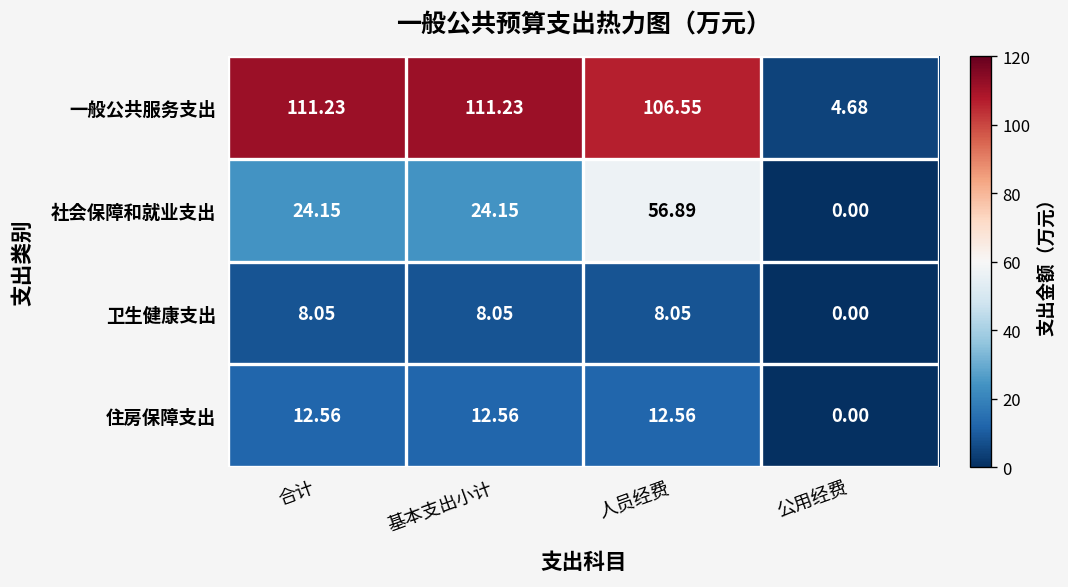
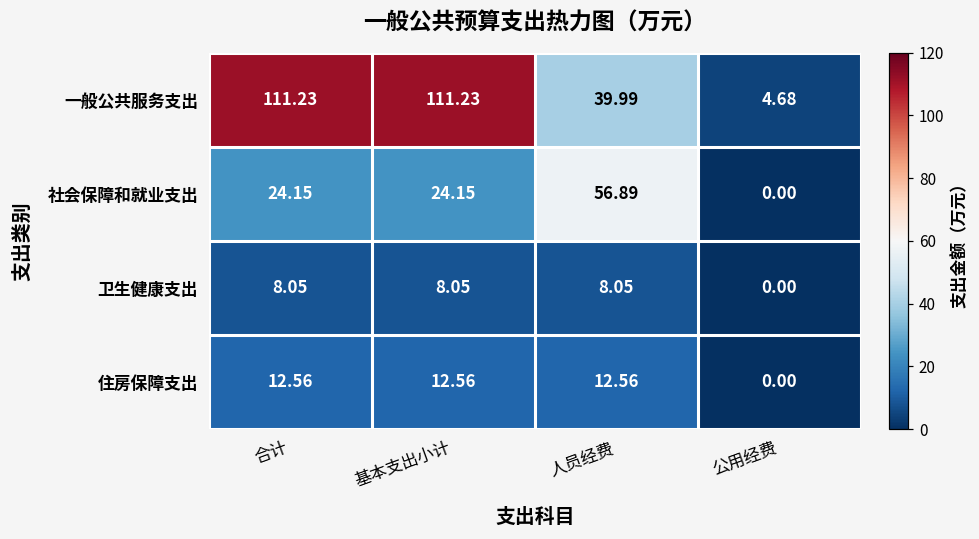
  {
    "一般公共服务支出": {
      "合计": 111.23,
      "基本支出小计": 111.23,
-     "人员经费": 106.55,
+     "人员经费": 39.99,
      "公用经费": 4.68
    },
    "社会保障和就业支出": {
      "合计": 24.15,
      "基本支出小计": 24.15,
      "人员经费": 56.89,
      "公用经费": 0.00
    },
    "卫生健康支出": {
      "合计": 8.05,
      "基本支出小计": 8.05,
      "人员经费": 8.05,
      "公用经费": 0.00
    },
    "住房保障支出": {
      "合计": 12.56,
      "基本支出小计": 12.56,
      "人员经费": 12.56,
      "公用经费": 0.00
    }
  }
